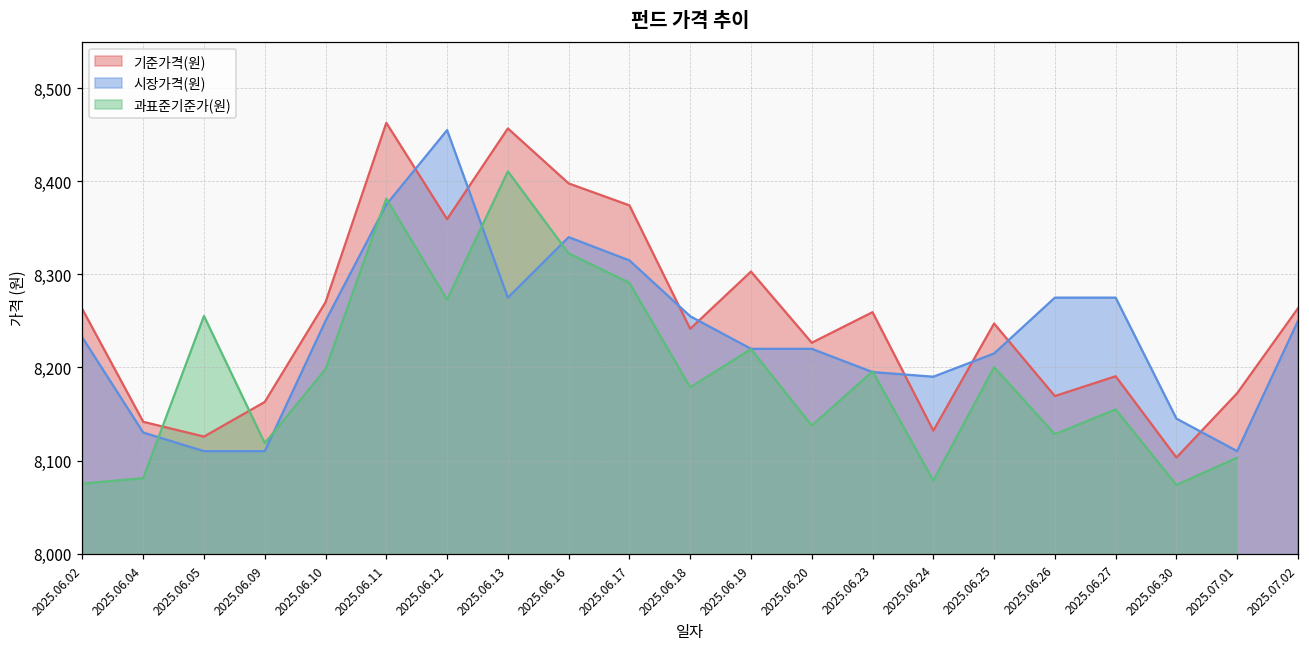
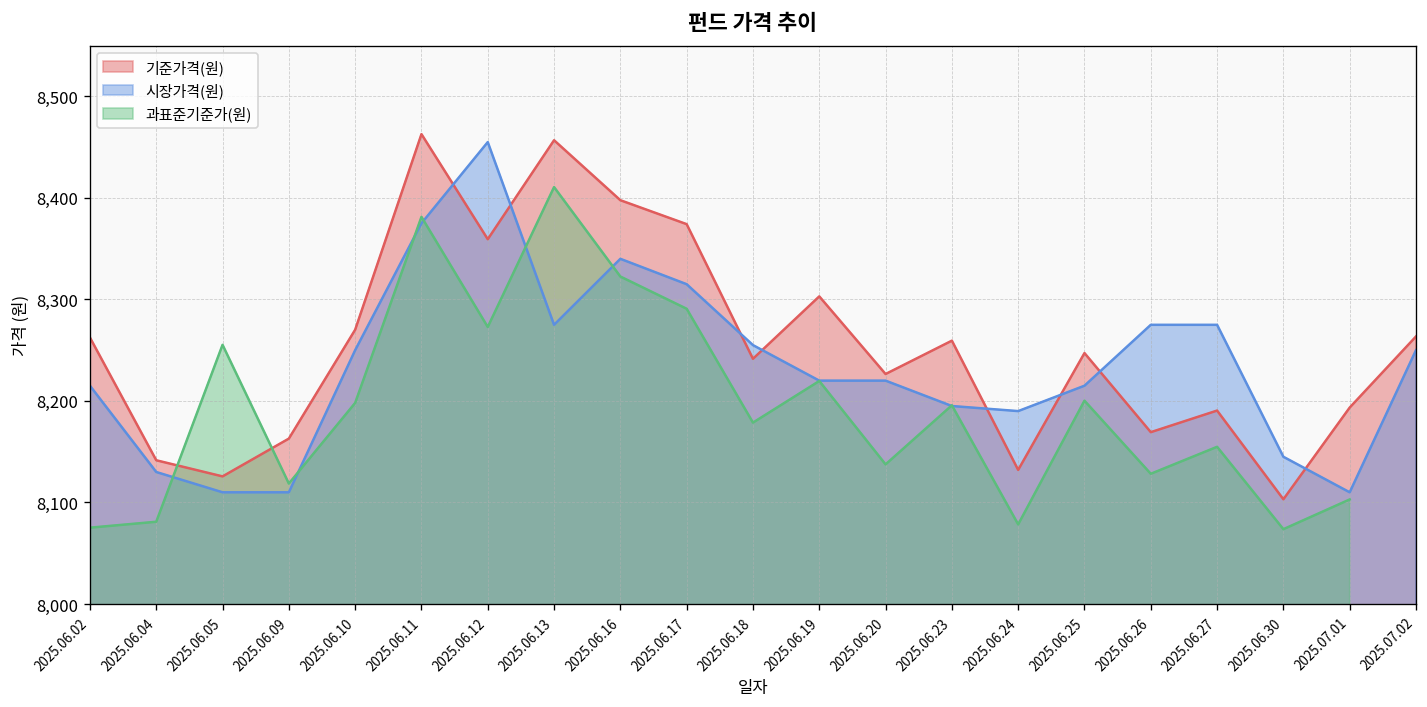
  {
    "기준가격(원)": {
      "2025.06.02": "8,260",
      "2025.06.04": "8,140",
      "2025.06.05": "8,130",
      "2025.06.09": "8,160",
      "2025.06.10": "8,270",
      "2025.06.11": "8,460",
      "2025.06.12": "8,360",
      "2025.06.13": "8,460",
      "2025.06.16": "8,400",
      "2025.06.17": "8,370",
      "2025.06.18": "8,240",
      "2025.06.19": "8,300",
      "2025.06.20": "8,230",
      "2025.06.23": "8,260",
      "2025.06.24": "8,130",
      "2025.06.25": "8,250",
      "2025.06.26": "8,170",
      "2025.06.27": "8,190",
      "2025.06.30": "8,100",
-     "2025.07.01": "8,170",
+     "2025.07.01": "8,190",
      "2025.07.02": "8,260"
    },
    "시장가격(원)": {
-     "2025.06.02": "8,230",
+     "2025.06.02": "8,220",
      "2025.06.04": "8,130",
      "2025.06.05": "8,110",
      "2025.06.09": "8,110",
      "2025.06.10": "8,250",
      "2025.06.11": "8,380",
      "2025.06.12": "8,460",
      "2025.06.13": "8,280",
      "2025.06.16": "8,340",
      "2025.06.17": "8,320",
      "2025.06.18": "8,260",
      "2025.06.20": "8,220",
      "2025.06.24": "8,190",
      "2025.06.25": "8,220",
      "2025.06.26": "8,280",
      "2025.06.27": "8,280",
      "2025.06.30": "8,150",
      "2025.07.01": "8,110",
      "2025.07.02": "8,250"
    },
    "과표준기준가(원)": {
      "2025.06.02": "8,080",
      "2025.06.04": "8,080",
      "2025.06.05": "8,260",
      "2025.06.09": "8,120",
      "2025.06.10": "8,200",
      "2025.06.11": "8,380",
      "2025.06.12": "8,270",
      "2025.06.13": "8,410",
      "2025.06.16": "8,320",
      "2025.06.17": "8,290",
      "2025.06.18": "8,180",
      "2025.06.20": "8,140",
      "2025.06.24": "8,080",
      "2025.06.25": "8,200",
      "2025.06.26": "8,130",
      "2025.06.27": "8,150",
      "2025.06.30": "8,070",
      "2025.07.01": "8,100"
    }
  }
